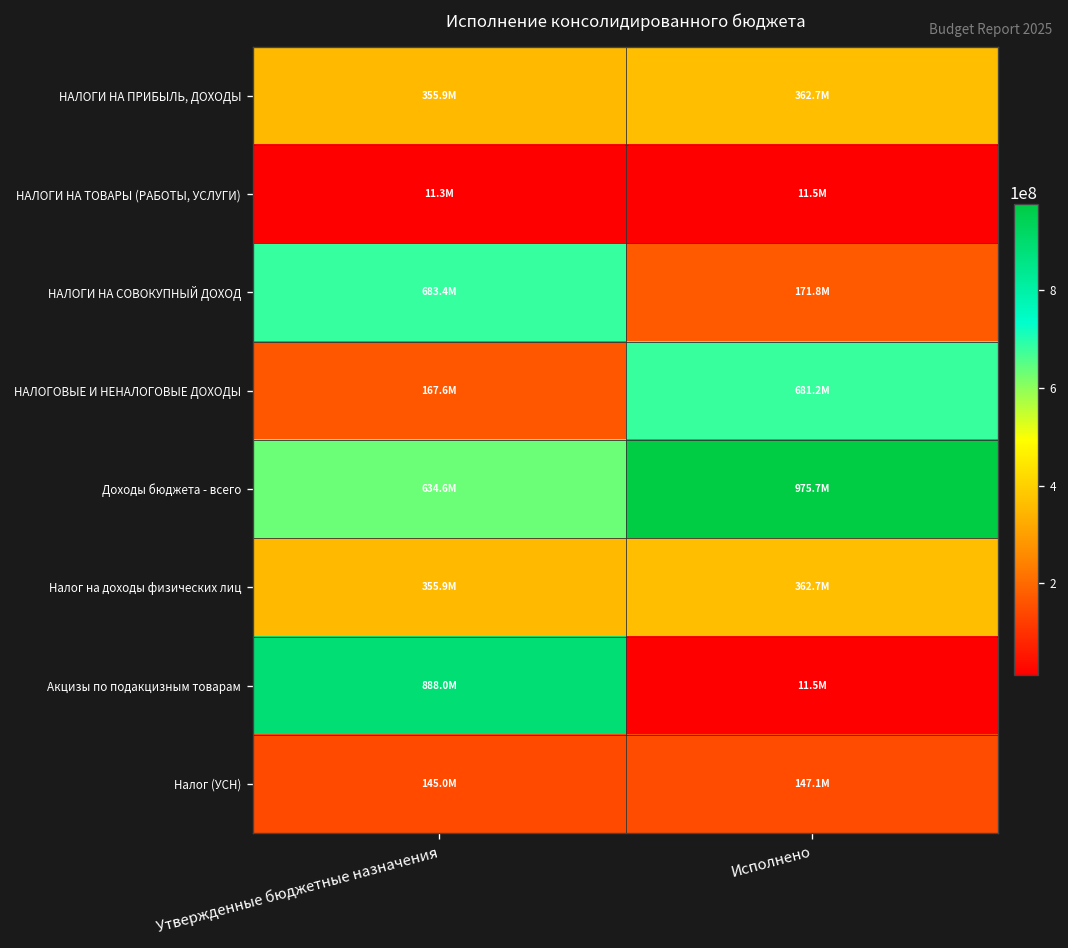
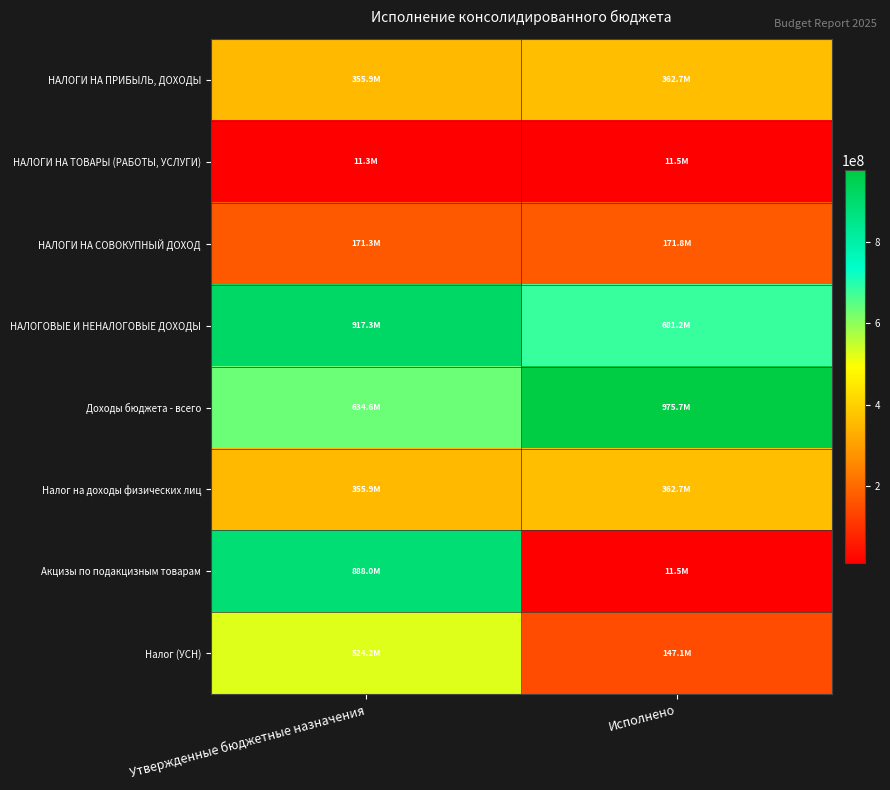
  {
    "НАЛОГИ НА ПРИБЫЛЬ, ДОХОДЫ": {
      "Утвержденные бюджетные назначения": "355.9M",
      "Исполнено": "362.7M"
    },
    "НАЛОГИ НА ТОВАРЫ (РАБОТЫ, УСЛУГИ)": {
      "Утвержденные бюджетные назначения": "11.3M",
      "Исполнено": "11.5M"
    },
    "НАЛОГИ НА СОВОКУПНЫЙ ДОХОД": {
-     "Утвержденные бюджетные назначения": "683.4M",
+     "Утвержденные бюджетные назначения": "171.3M",
      "Исполнено": "171.8M"
    },
    "НАЛОГОВЫЕ И НЕНАЛОГОВЫЕ ДОХОДЫ": {
-     "Утвержденные бюджетные назначения": "167.6M",
+     "Утвержденные бюджетные назначения": "917.3M",
      "Исполнено": "681.2M"
    },
    "Доходы бюджета - всего": {
      "Утвержденные бюджетные назначения": "634.6M",
      "Исполнено": "975.7M"
    },
    "Налог на доходы физических лиц": {
      "Утвержденные бюджетные назначения": "355.9M",
      "Исполнено": "362.7M"
    },
    "Акцизы по подакцизным товарам": {
      "Утвержденные бюджетные назначения": "888.0M",
      "Исполнено": "11.5M"
    },
    "Налог (УСН)": {
-     "Утвержденные бюджетные назначения": "145.0M",
+     "Утвержденные бюджетные назначения": "524.2M",
      "Исполнено": "147.1M"
    }
  }
